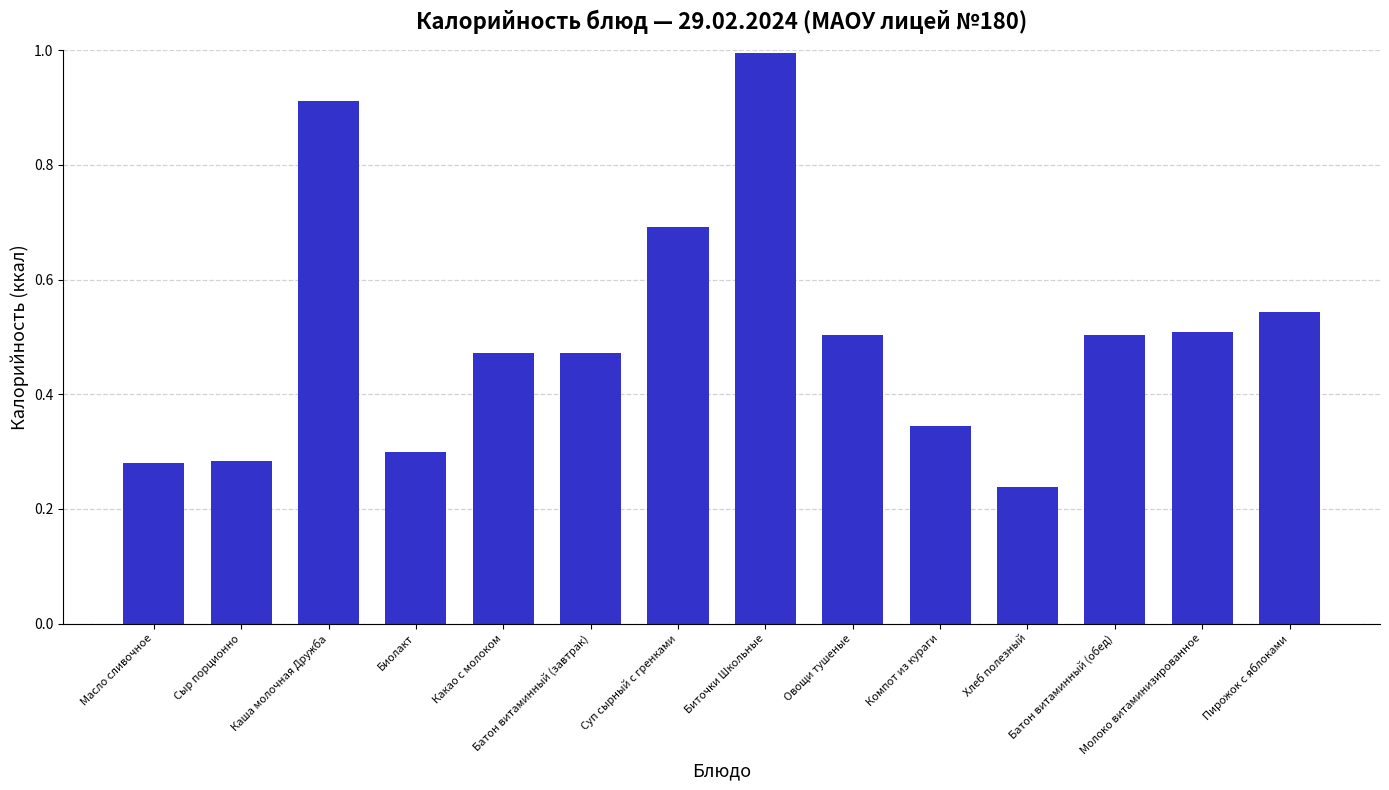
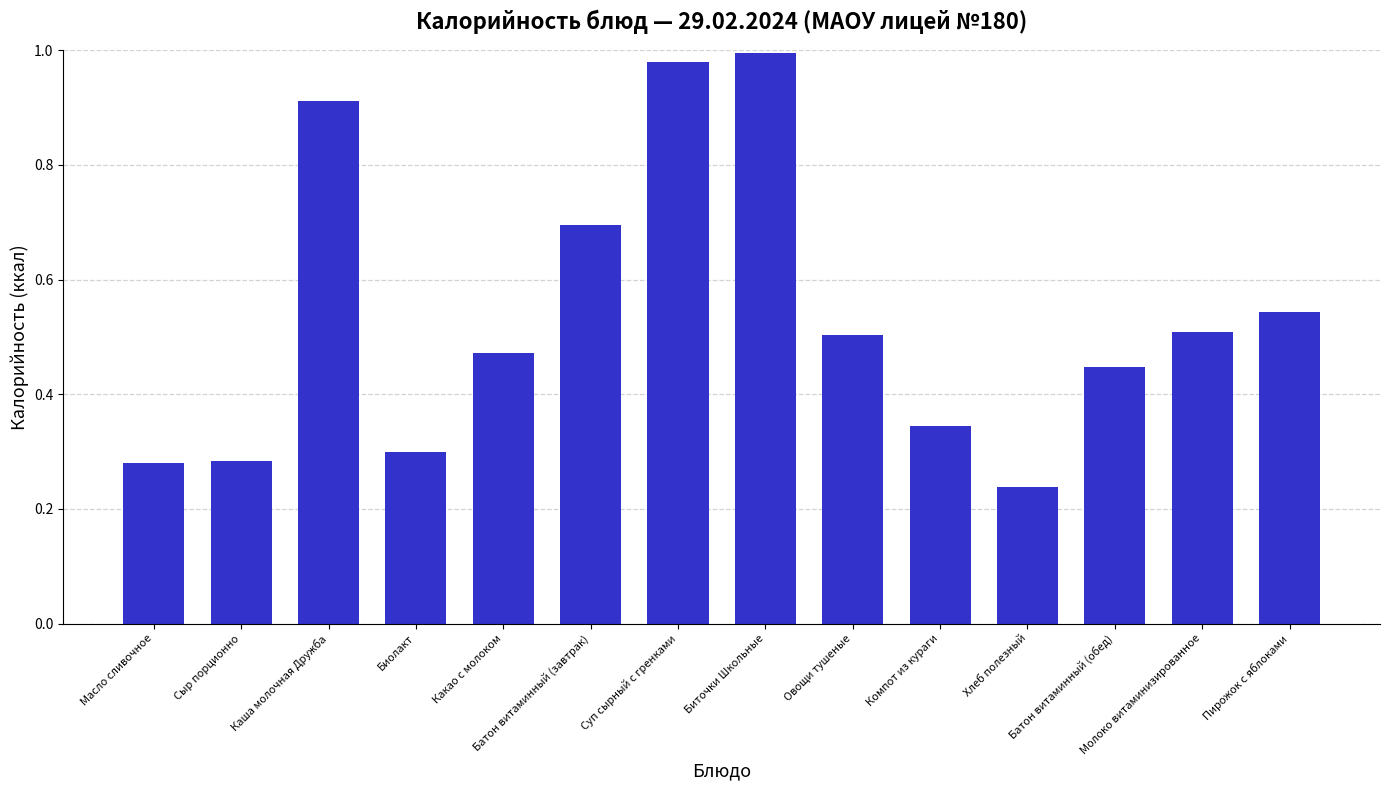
  {
    "Масло сливочное": 0.28,
    "Сыр порционно": 0.28,
    "Каша молочная Дружба": 0.91,
    "Биолакт": 0.30,
    "Какао с молоком": 0.47,
-   "Батон витаминный (завтрак)": 0.47,
-   "Суп сырный с гренками": 0.69,
+   "Батон витаминный (завтрак)": 0.70,
+   "Суп сырный с гренками": 0.98,
    "Биточки Школьные": 1.00,
    "Овощи тушеные": 0.50,
    "Компот из кураги": 0.34,
    "Хлеб полезный": 0.24,
-   "Батон витаминный (обед)": 0.50,
+   "Батон витаминный (обед)": 0.45,
    "Молоко витаминизированное": 0.51,
    "Пирожок с яблоками": 0.54
  }
